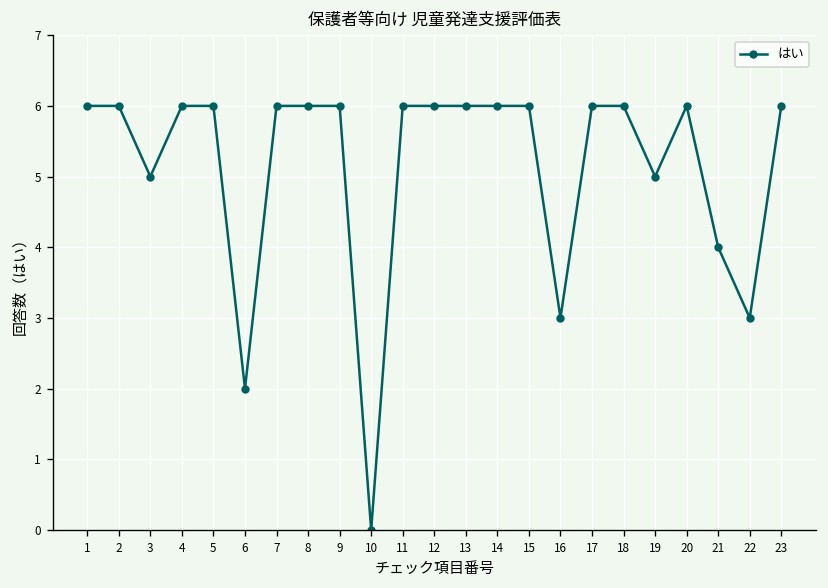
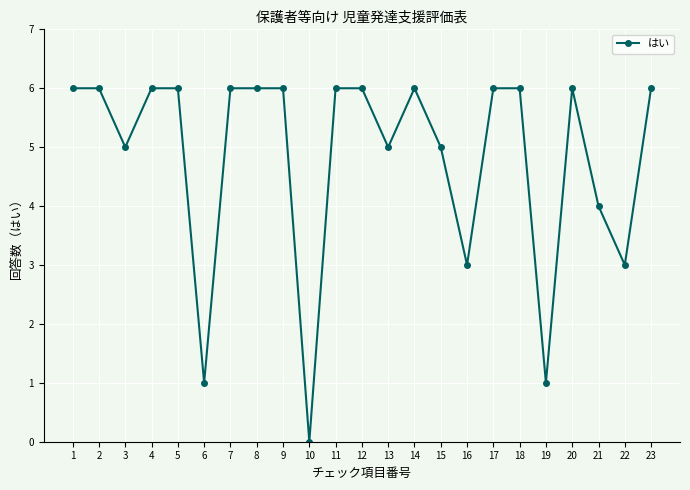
  {
    "1": 6,
    "2": 6,
    "3": 5,
    "4": 6,
    "5": 6,
-   "6": 2,
+   "6": 1,
    "7": 6,
    "8": 6,
    "9": 6,
    "10": 0,
    "11": 6,
    "12": 6,
-   "13": 6,
+   "13": 5,
    "14": 6,
-   "15": 6,
+   "15": 5,
    "16": 3,
    "17": 6,
    "18": 6,
-   "19": 5,
+   "19": 1,
    "20": 6,
    "21": 4,
    "22": 3,
    "23": 6
  }
